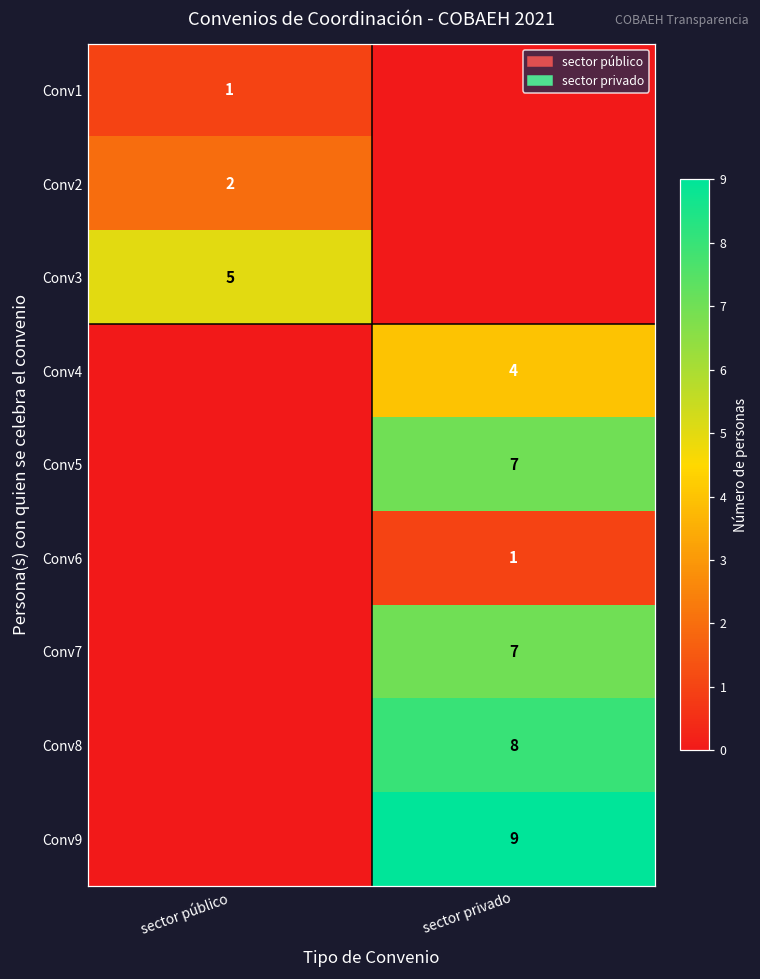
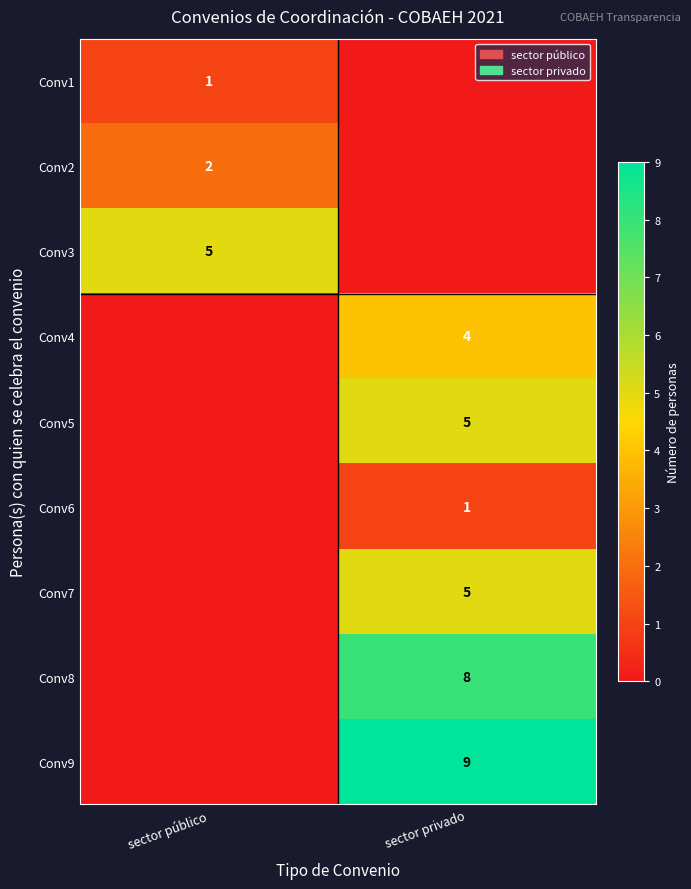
  {
    "Conv1": {
      "sector público": 1
    },
    "Conv2": {
      "sector público": 2
    },
    "Conv3": {
      "sector público": 5
    },
    "Conv4": {
      "sector privado": 4
    },
    "Conv5": {
-     "sector privado": 7
+     "sector privado": 5
    },
    "Conv6": {
      "sector privado": 1
    },
    "Conv7": {
-     "sector privado": 7
+     "sector privado": 5
    },
    "Conv8": {
      "sector privado": 8
    },
    "Conv9": {
      "sector privado": 9
    }
  }
